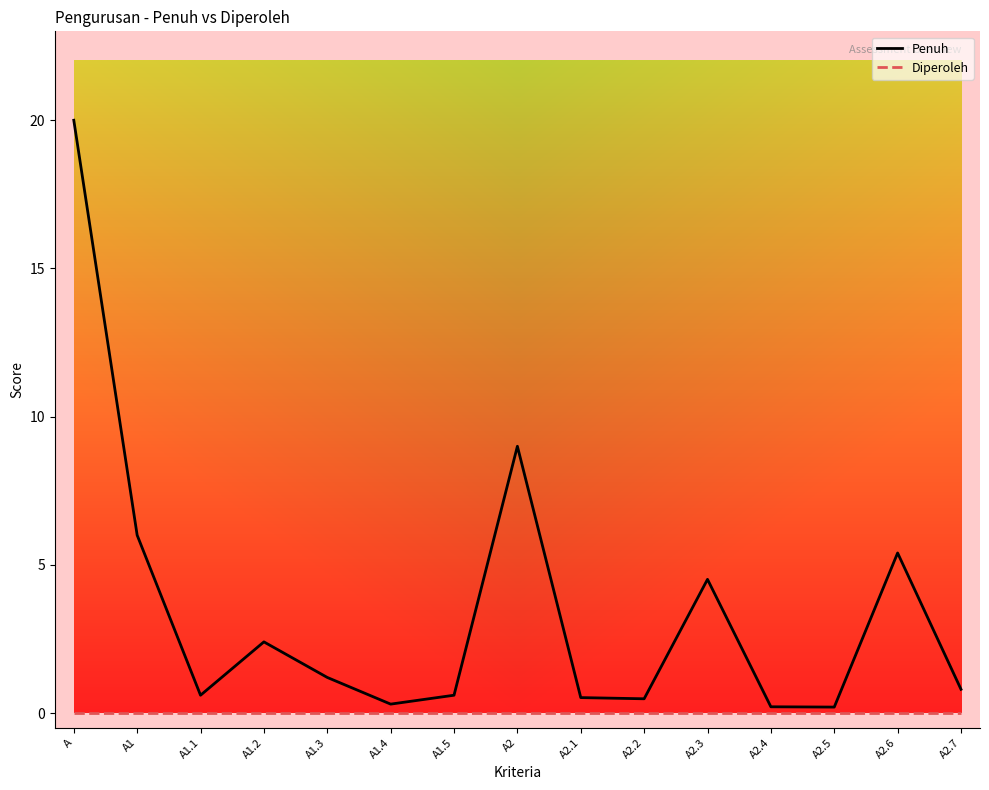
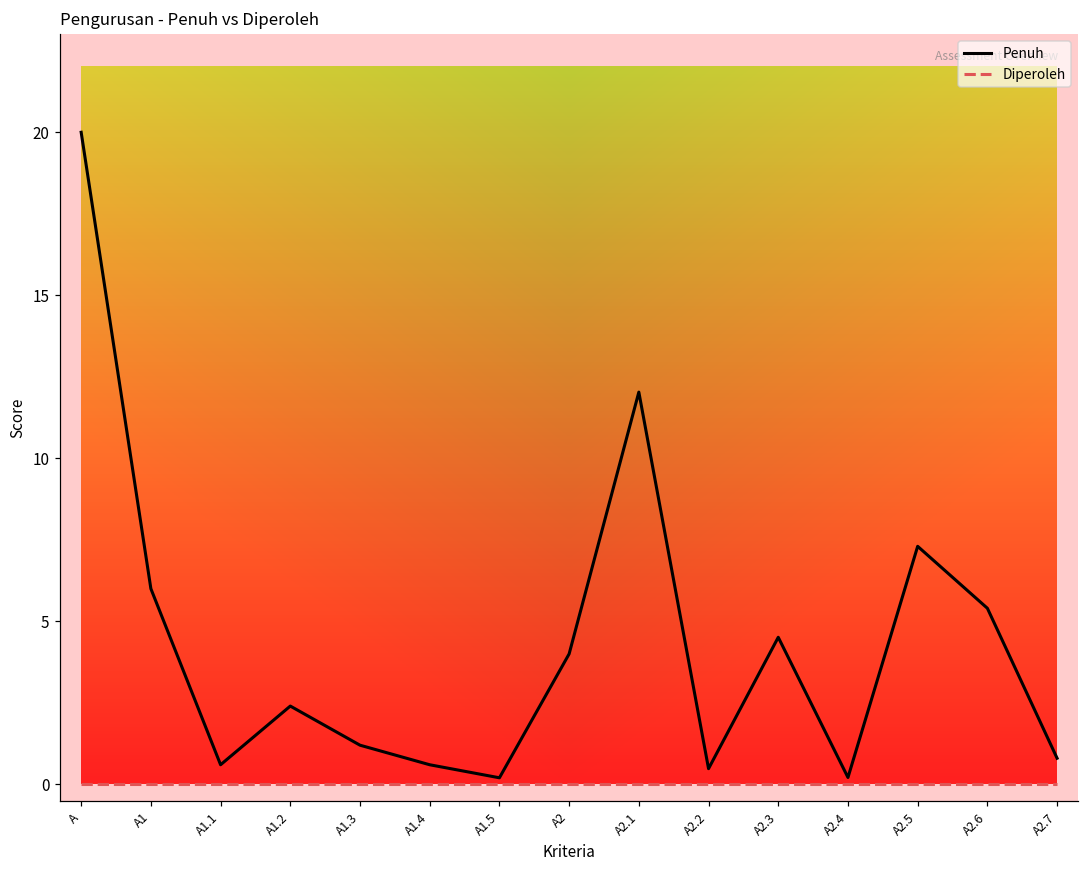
  {
    "Penuh": {
      "A": 20.0,
      "A1": 6.0,
      "A1.1": 0.6,
      "A1.2": 2.4,
      "A1.3": 1.2,
-     "A1.4": 0.3,
-     "A1.5": 0.6,
-     "A2": 9,
-     "A2.1": 0.5,
+     "A1.4": 0.6,
+     "A1.5": 0.2,
+     "A2": 4,
+     "A2.1": 12.0,
      "A2.2": 0.5,
      "A2.3": 4.5,
      "A2.4": 0.2,
-     "A2.5": 0.2,
+     "A2.5": 7.3,
      "A2.6": 5.4,
      "A2.7": 0.8
    },
    "Diperoleh": {
      "A": 0.0,
      "A1": 0.0,
      "A1.1": 0.0,
      "A1.2": 0.0,
      "A1.3": 0.0,
      "A1.4": 0.0,
      "A1.5": 0.0,
      "A2": 0.0,
      "A2.1": 0.0,
      "A2.2": 0.0,
      "A2.3": 0.0,
      "A2.4": 0.0,
      "A2.5": 0.0,
      "A2.6": 0.0,
      "A2.7": 0.0
    }
  }
